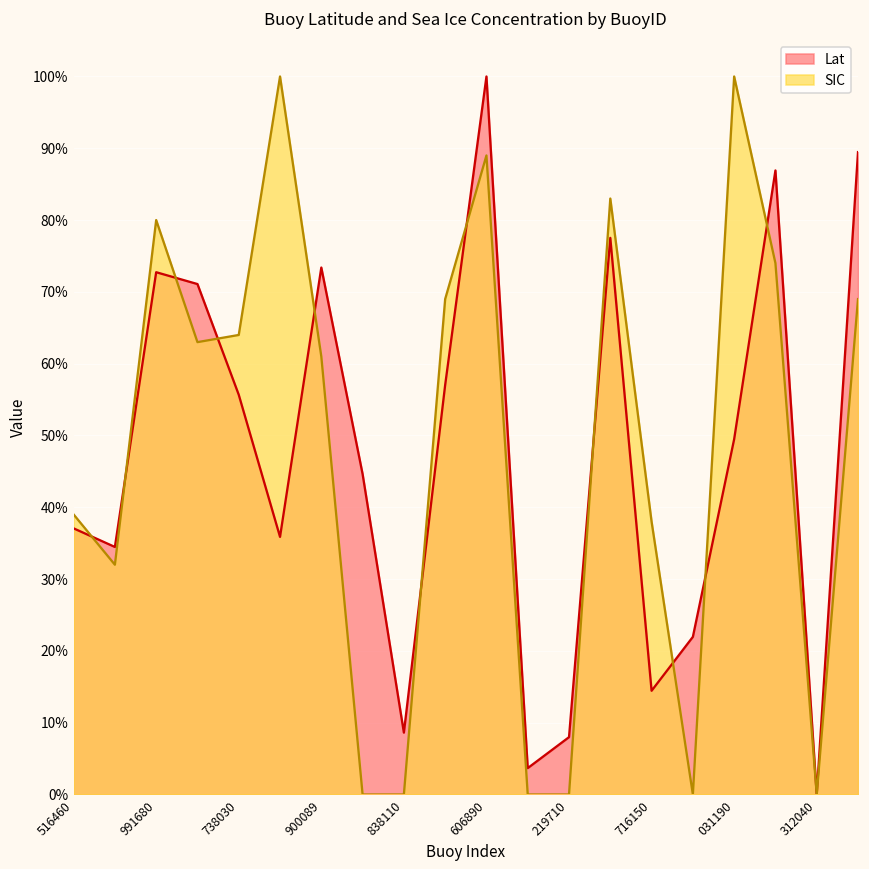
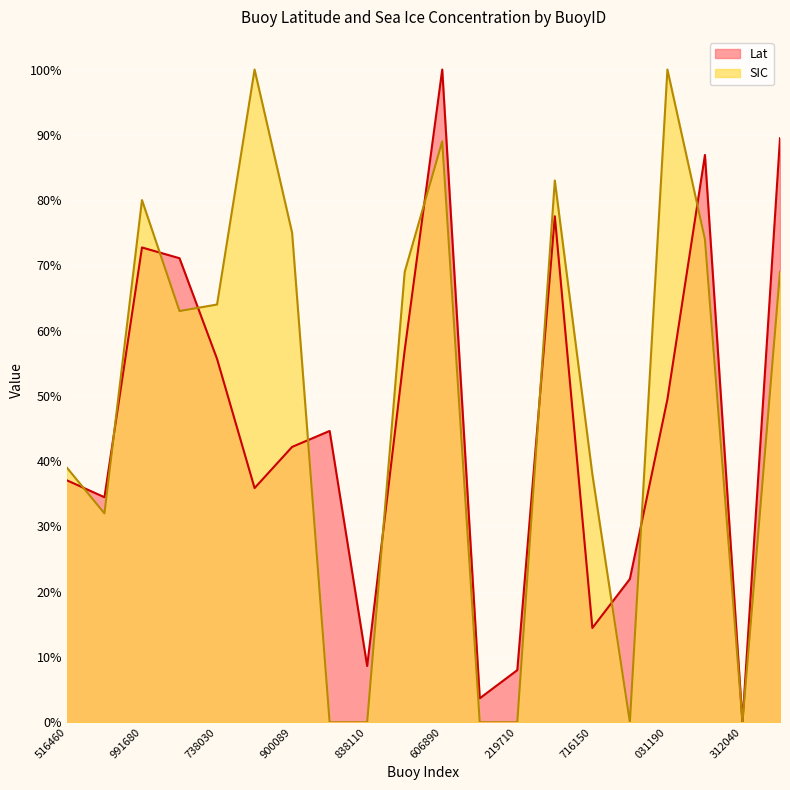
  {
    "Lat": {
      "516460": "37%",
      "991680": "73%",
      "738030": "56%",
-     "900089": "73%",
+     "900089": "42%",
      "838110": "9%",
      "606890": "100%",
      "219710": "8%",
      "716150": "14%",
      "031190": "49%"
    },
    "SIC": {
      "516460": "39%",
      "991680": "80%",
      "738030": "64%",
-     "900089": "61%",
+     "900089": "75%",
      "838110": "0%",
      "606890": "89%",
      "219710": "0%",
      "716150": "38%",
      "031190": "100%"
    }
  }
